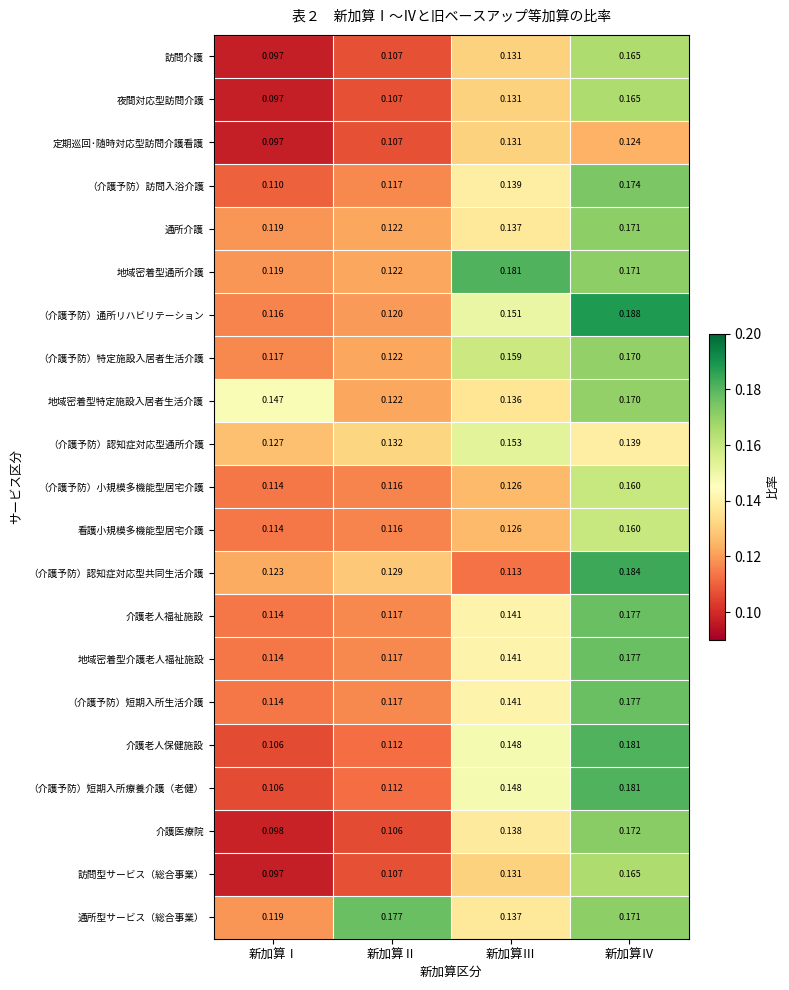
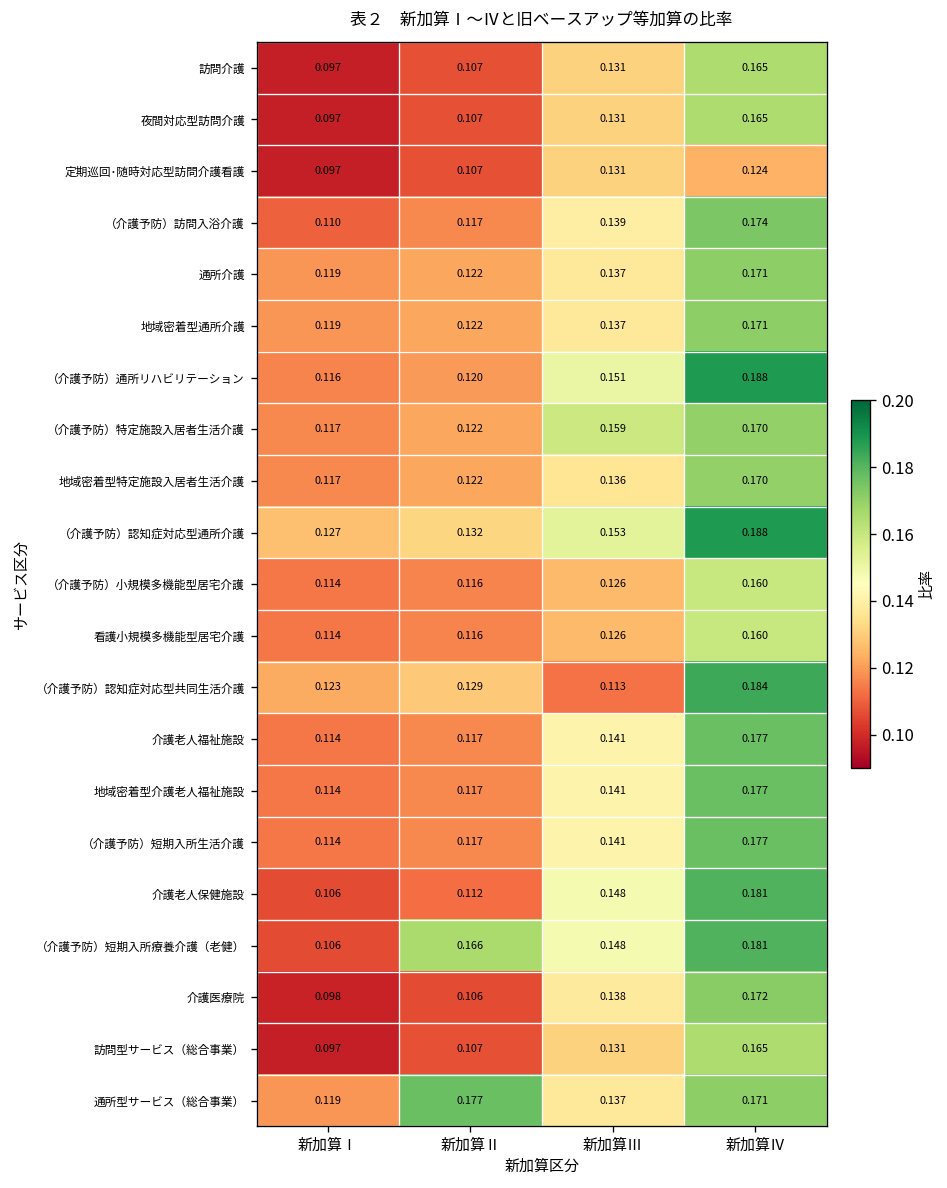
  {
    "訪問介護": {
      "新加算Ⅰ": 0.097,
      "新加算Ⅱ": 0.107,
      "新加算Ⅲ": 0.131,
      "新加算Ⅳ": 0.165
    },
    "夜間対応型訪問介護": {
      "新加算Ⅰ": 0.097,
      "新加算Ⅱ": 0.107,
      "新加算Ⅲ": 0.131,
      "新加算Ⅳ": 0.165
    },
    "定期巡回･随時対応型訪問介護看護": {
      "新加算Ⅰ": 0.097,
      "新加算Ⅱ": 0.107,
      "新加算Ⅲ": 0.131,
      "新加算Ⅳ": 0.124
    },
    "（介護予防）訪問入浴介護": {
      "新加算Ⅰ": 0.110,
      "新加算Ⅱ": 0.117,
      "新加算Ⅲ": 0.139,
      "新加算Ⅳ": 0.174
    },
    "通所介護": {
      "新加算Ⅰ": 0.119,
      "新加算Ⅱ": 0.122,
      "新加算Ⅲ": 0.137,
      "新加算Ⅳ": 0.171
    },
    "地域密着型通所介護": {
      "新加算Ⅰ": 0.119,
      "新加算Ⅱ": 0.122,
-     "新加算Ⅲ": 0.181,
+     "新加算Ⅲ": 0.137,
      "新加算Ⅳ": 0.171
    },
    "（介護予防）通所リハビリテーション": {
      "新加算Ⅰ": 0.116,
      "新加算Ⅱ": 0.120,
      "新加算Ⅲ": 0.151,
      "新加算Ⅳ": 0.188
    },
    "（介護予防）特定施設入居者生活介護": {
      "新加算Ⅰ": 0.117,
      "新加算Ⅱ": 0.122,
      "新加算Ⅲ": 0.159,
      "新加算Ⅳ": 0.170
    },
    "地域密着型特定施設入居者生活介護": {
-     "新加算Ⅰ": 0.147,
+     "新加算Ⅰ": 0.117,
      "新加算Ⅱ": 0.122,
      "新加算Ⅲ": 0.136,
      "新加算Ⅳ": 0.170
    },
    "（介護予防）認知症対応型通所介護": {
      "新加算Ⅰ": 0.127,
      "新加算Ⅱ": 0.132,
      "新加算Ⅲ": 0.153,
-     "新加算Ⅳ": 0.139
+     "新加算Ⅳ": 0.188
    },
    "（介護予防）小規模多機能型居宅介護": {
      "新加算Ⅰ": 0.114,
      "新加算Ⅱ": 0.116,
      "新加算Ⅲ": 0.126,
      "新加算Ⅳ": 0.160
    },
    "看護小規模多機能型居宅介護": {
      "新加算Ⅰ": 0.114,
      "新加算Ⅱ": 0.116,
      "新加算Ⅲ": 0.126,
      "新加算Ⅳ": 0.160
    },
    "（介護予防）認知症対応型共同生活介護": {
      "新加算Ⅰ": 0.123,
      "新加算Ⅱ": 0.129,
      "新加算Ⅲ": 0.113,
      "新加算Ⅳ": 0.184
    },
    "介護老人福祉施設": {
      "新加算Ⅰ": 0.114,
      "新加算Ⅱ": 0.117,
      "新加算Ⅲ": 0.141,
      "新加算Ⅳ": 0.177
    },
    "地域密着型介護老人福祉施設": {
      "新加算Ⅰ": 0.114,
      "新加算Ⅱ": 0.117,
      "新加算Ⅲ": 0.141,
      "新加算Ⅳ": 0.177
    },
    "（介護予防）短期入所生活介護": {
      "新加算Ⅰ": 0.114,
      "新加算Ⅱ": 0.117,
      "新加算Ⅲ": 0.141,
      "新加算Ⅳ": 0.177
    },
    "介護老人保健施設": {
      "新加算Ⅰ": 0.106,
      "新加算Ⅱ": 0.112,
      "新加算Ⅲ": 0.148,
      "新加算Ⅳ": 0.181
    },
    "（介護予防）短期入所療養介護（老健）": {
      "新加算Ⅰ": 0.106,
-     "新加算Ⅱ": 0.112,
+     "新加算Ⅱ": 0.166,
      "新加算Ⅲ": 0.148,
      "新加算Ⅳ": 0.181
    },
    "介護医療院": {
      "新加算Ⅰ": 0.098,
      "新加算Ⅱ": 0.106,
      "新加算Ⅲ": 0.138,
      "新加算Ⅳ": 0.172
    },
    "訪問型サービス（総合事業）": {
      "新加算Ⅰ": 0.097,
      "新加算Ⅱ": 0.107,
      "新加算Ⅲ": 0.131,
      "新加算Ⅳ": 0.165
    },
    "通所型サービス（総合事業）": {
      "新加算Ⅰ": 0.119,
      "新加算Ⅱ": 0.177,
      "新加算Ⅲ": 0.137,
      "新加算Ⅳ": 0.171
    }
  }
